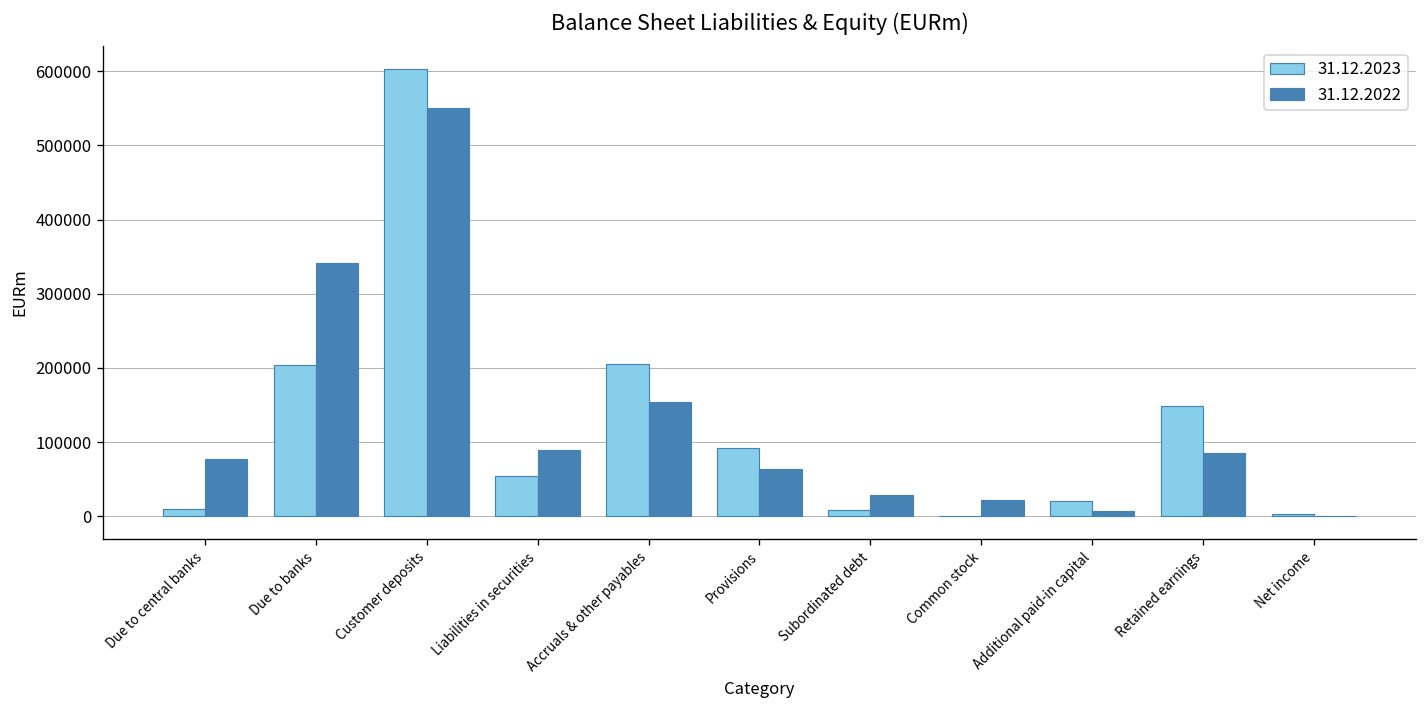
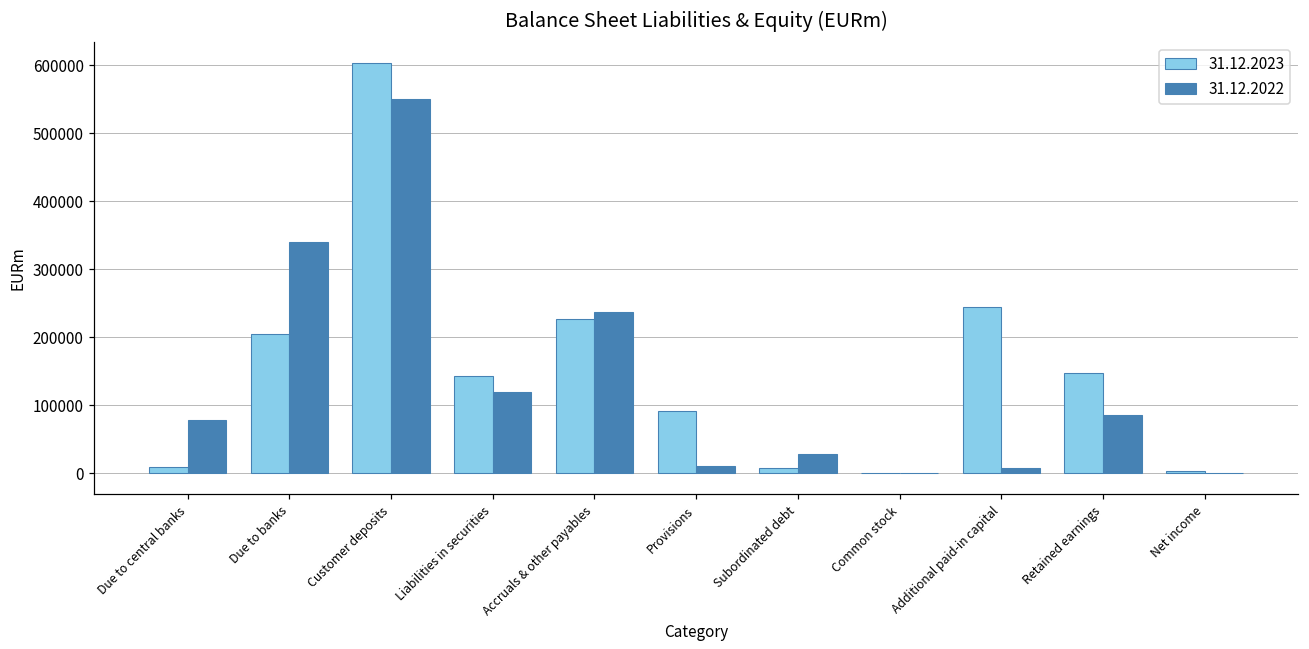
  {
    "31.12.2023": {
      "Due to central banks": 10000,
      "Due to banks": 200000,
      "Customer deposits": 600000,
-     "Liabilities in securities": 50000,
-     "Accruals & other payables": 200000,
+     "Liabilities in securities": 140000,
+     "Accruals & other payables": 230000,
      "Provisions": 90000,
      "Subordinated debt": 10000,
-     "Additional paid-in capital": 20000,
+     "Additional paid-in capital": 240000,
      "Retained earnings": 150000
    },
    "31.12.2022": {
      "Due to central banks": 80000,
      "Due to banks": 340000,
      "Customer deposits": 550000,
-     "Liabilities in securities": 90000,
-     "Accruals & other payables": 150000,
-     "Provisions": 60000,
+     "Liabilities in securities": 120000,
+     "Accruals & other payables": 240000,
+     "Provisions": 10000,
      "Subordinated debt": 30000,
-     "Common stock": 20000,
+     "Common stock": 0,
      "Additional paid-in capital": 10000,
      "Retained earnings": 90000
    }
  }
